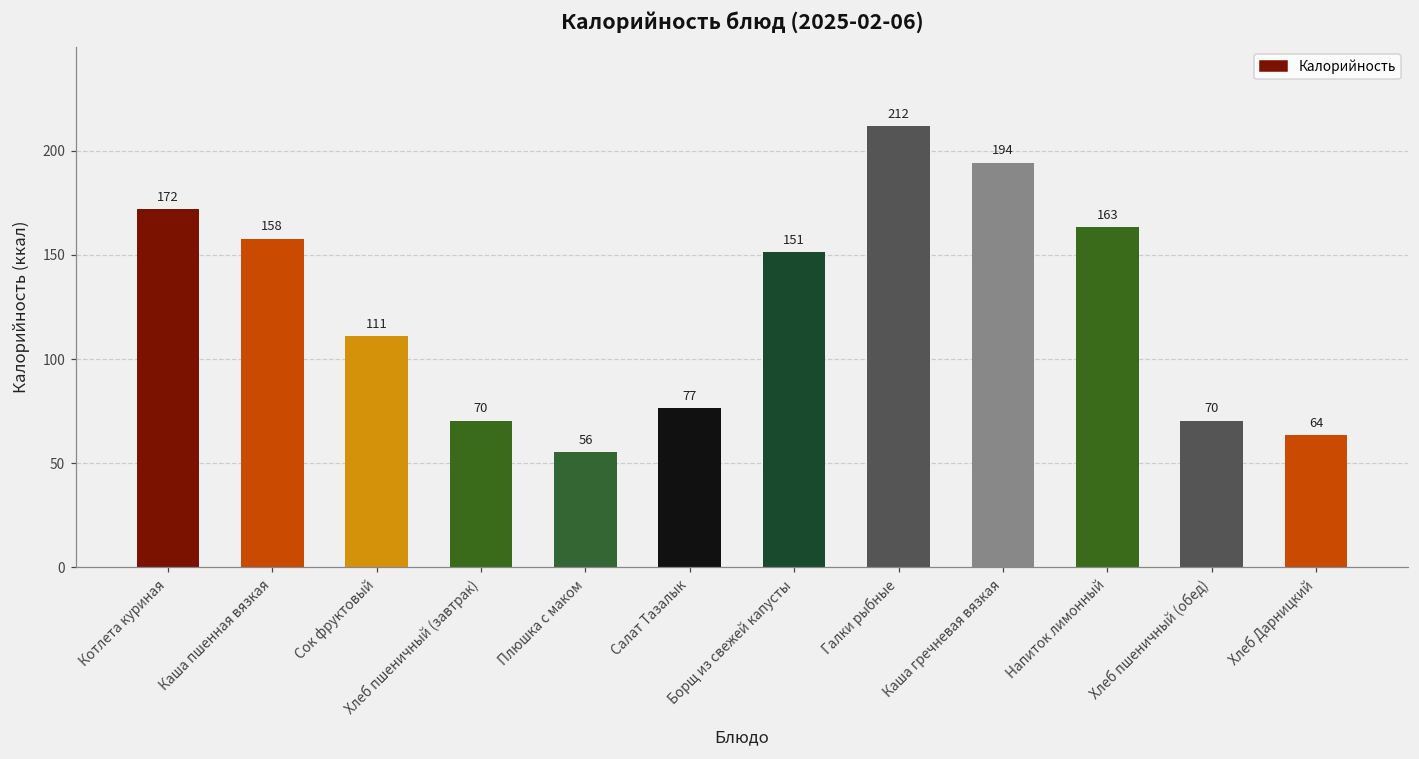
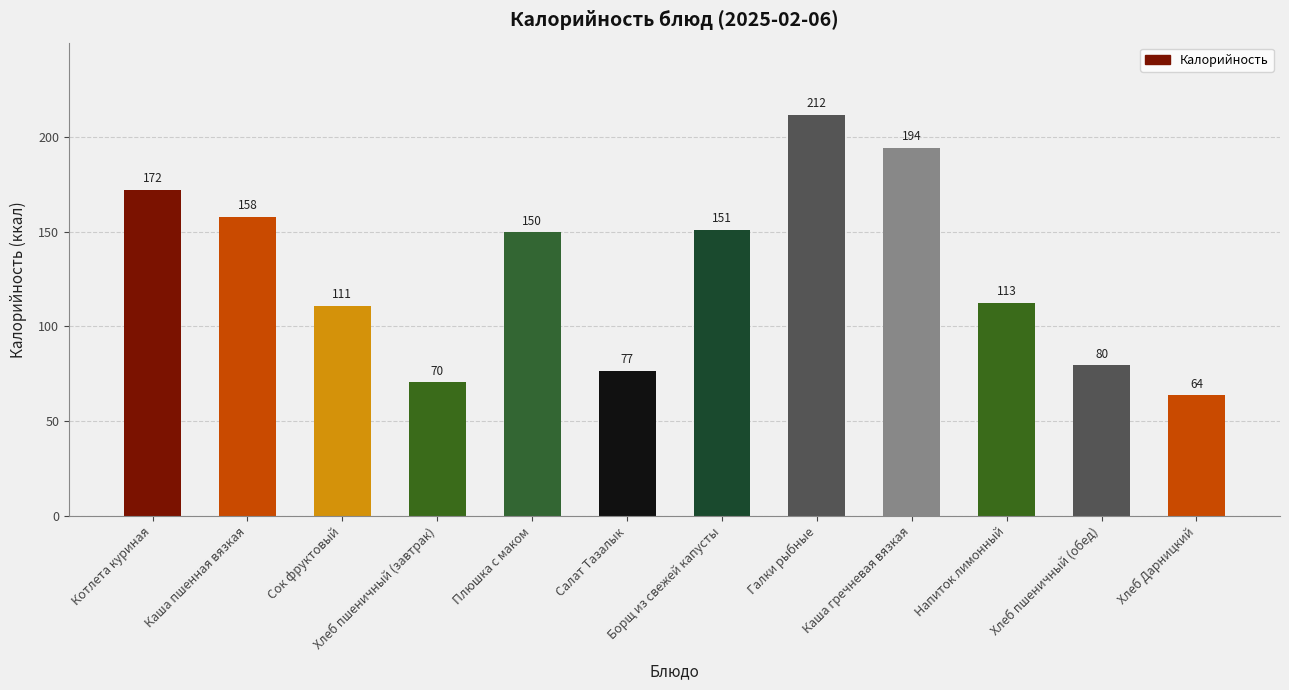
  {
    "Котлета куриная": 172,
    "Каша пшенная вязкая": 158,
    "Сок фруктовый": 111,
    "Хлеб пшеничный (завтрак)": 70,
-   "Плюшка с маком": 56,
+   "Плюшка с маком": 150,
    "Салат Тазалык": 77,
    "Борщ из свежей капусты": 151,
    "Галки рыбные": 212,
    "Каша гречневая вязкая": 194,
-   "Напиток лимонный": 163,
-   "Хлеб пшеничный (обед)": 70,
+   "Напиток лимонный": 113,
+   "Хлеб пшеничный (обед)": 80,
    "Хлеб Дарницкий": 64
  }
